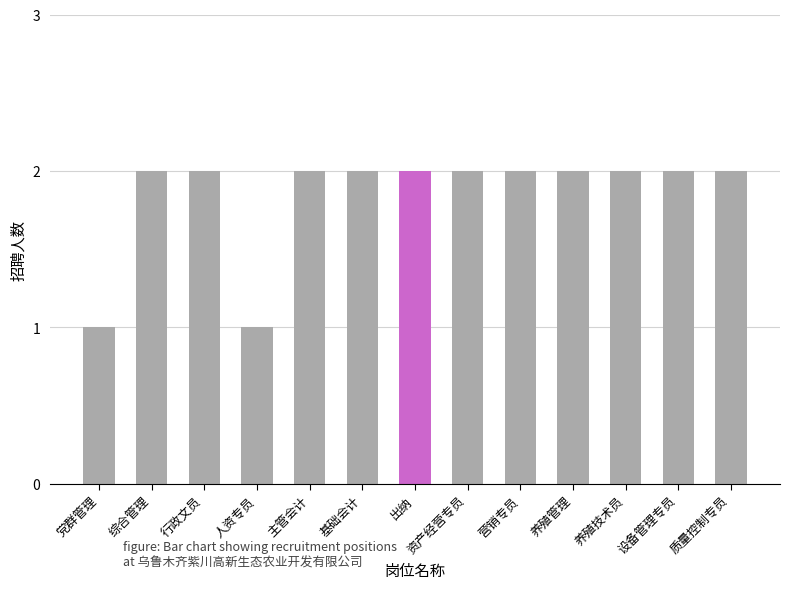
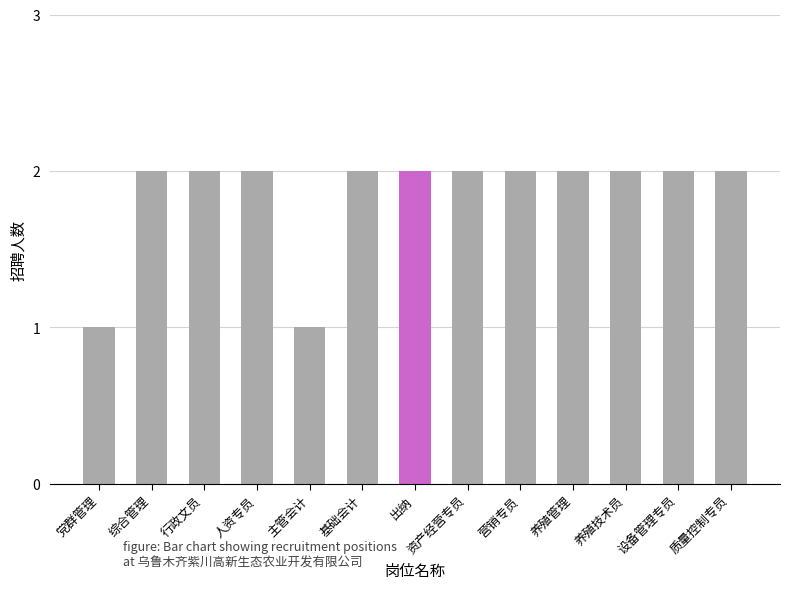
  {
    "党群管理": 1,
    "综合管理": 2,
    "行政文员": 2,
-   "人资专员": 1,
-   "主管会计": 2,
+   "人资专员": 2,
+   "主管会计": 1,
    "基础会计": 2,
    "出纳": 2,
    "资产经营专员": 2,
    "营销专员": 2,
    "养殖管理": 2,
    "养殖技术员": 2,
    "设备管理专员": 2,
    "质量控制专员": 2
  }
